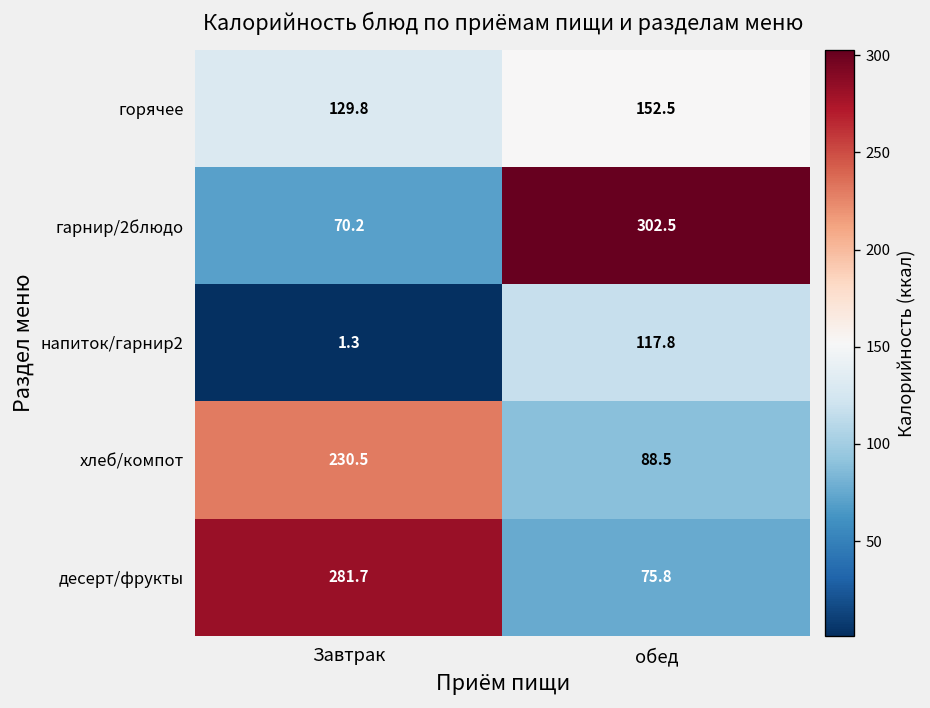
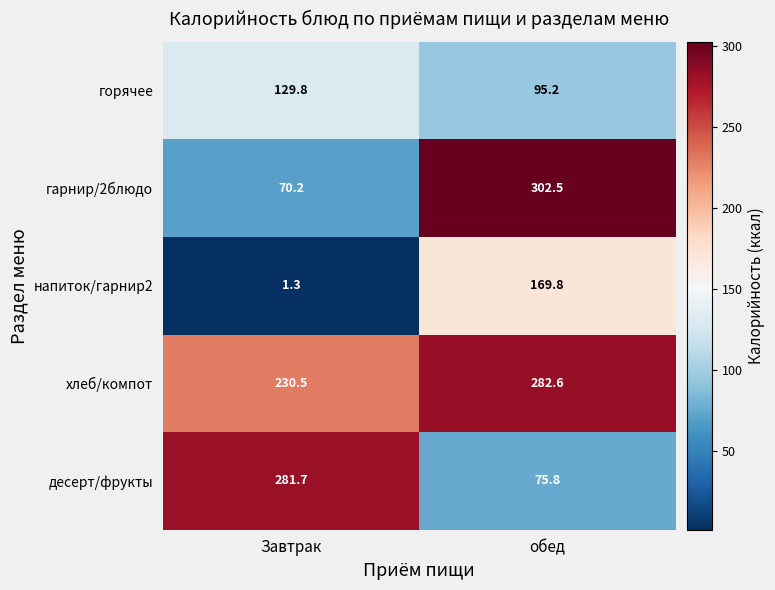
  {
    "горячее": {
      "Завтрак": 129.8,
-     "обед": 152.5
+     "обед": 95.2
    },
    "гарнир/2блюдо": {
      "Завтрак": 70.2,
      "обед": 302.5
    },
    "напиток/гарнир2": {
      "Завтрак": 1.3,
-     "обед": 117.8
+     "обед": 169.8
    },
    "хлеб/компот": {
      "Завтрак": 230.5,
-     "обед": 88.5
+     "обед": 282.6
    },
    "десерт/фрукты": {
      "Завтрак": 281.7,
      "обед": 75.8
    }
  }
